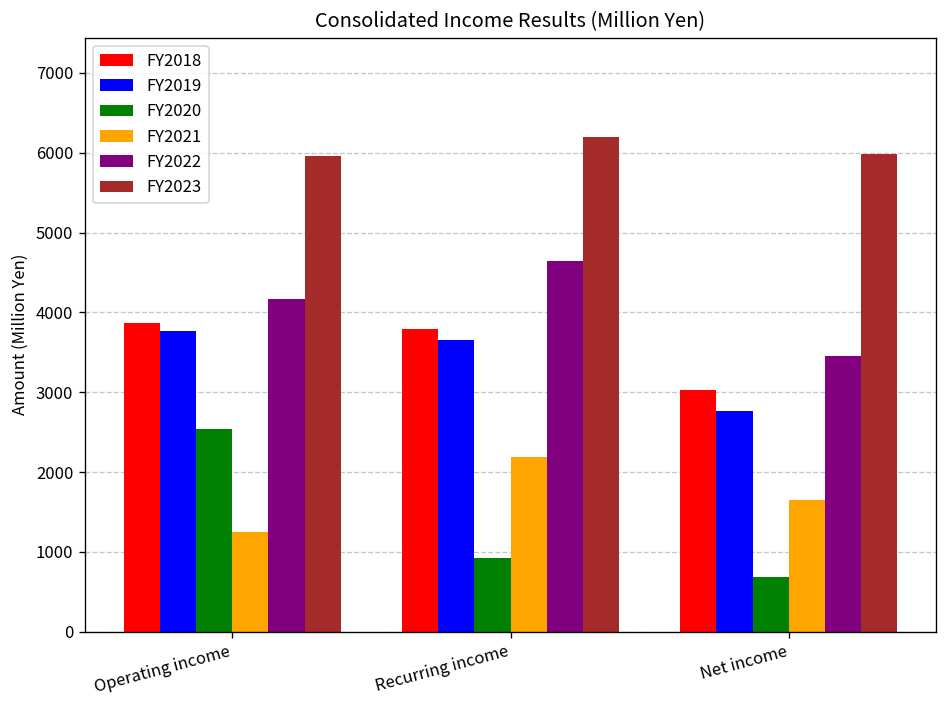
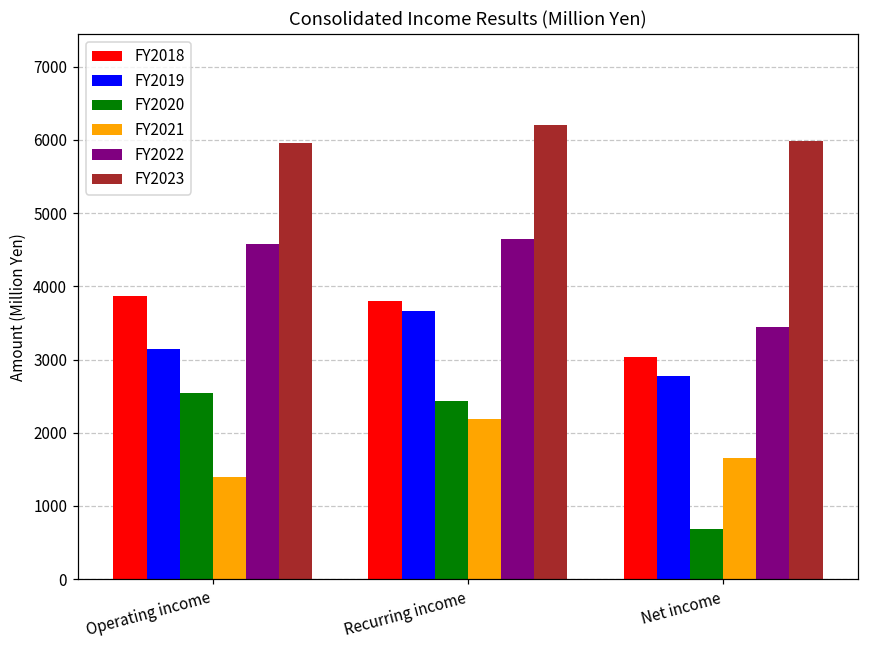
  {
    "FY2018": {
      "Operating income": 3900,
      "Recurring income": 3800,
      "Net income": 3000
    },
    "FY2019": {
-     "Operating income": 3800,
+     "Operating income": 3100,
      "Recurring income": 3700,
      "Net income": 2800
    },
    "FY2020": {
      "Operating income": 2500,
-     "Recurring income": 900,
+     "Recurring income": 2400,
      "Net income": 700
    },
    "FY2021": {
-     "Operating income": 1200,
+     "Operating income": 1400,
      "Recurring income": 2200,
      "Net income": 1700
    },
    "FY2022": {
-     "Operating income": 4200,
+     "Operating income": 4600,
      "Recurring income": 4600,
      "Net income": 3500
    },
    "FY2023": {
      "Operating income": 6000,
      "Recurring income": 6200,
      "Net income": 6000
    }
  }
